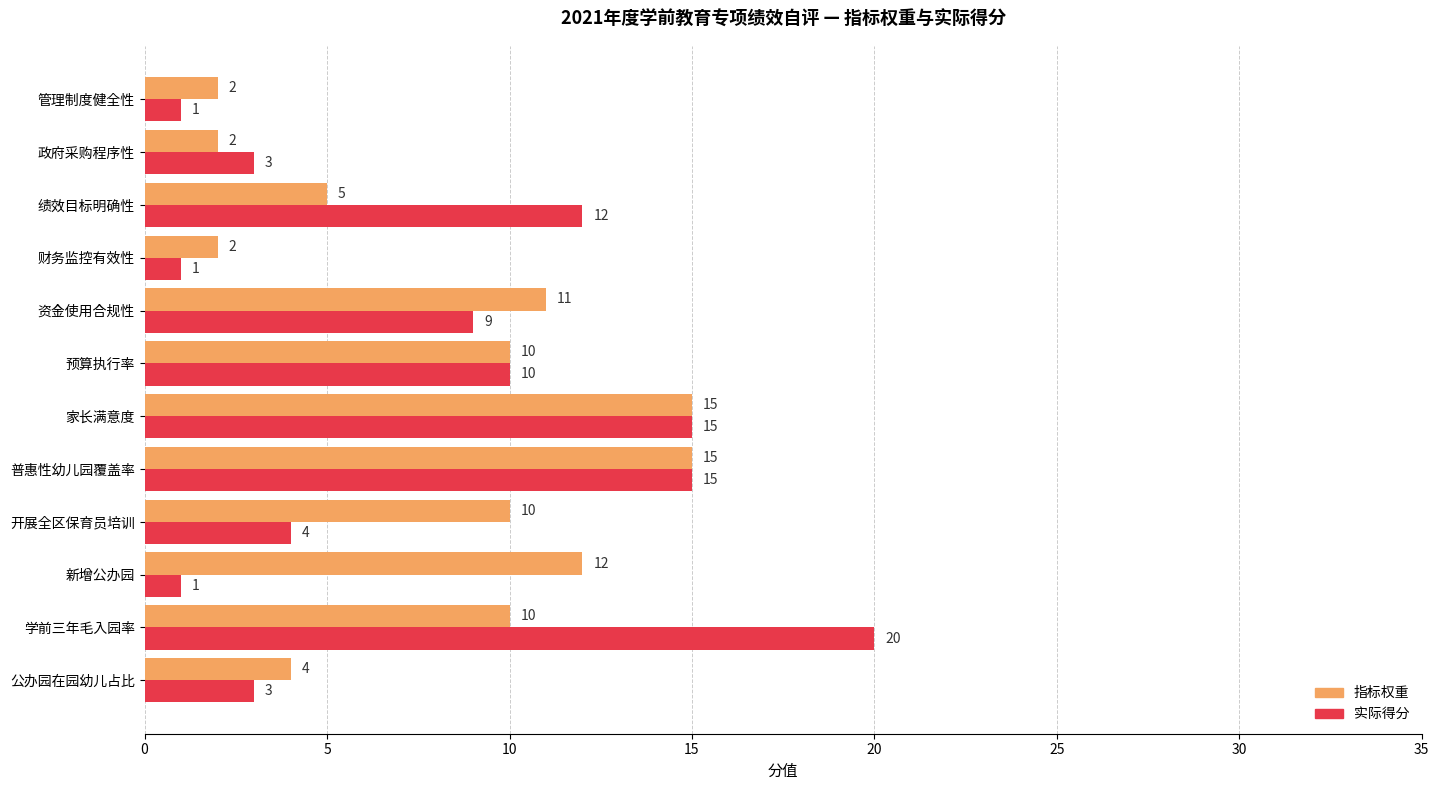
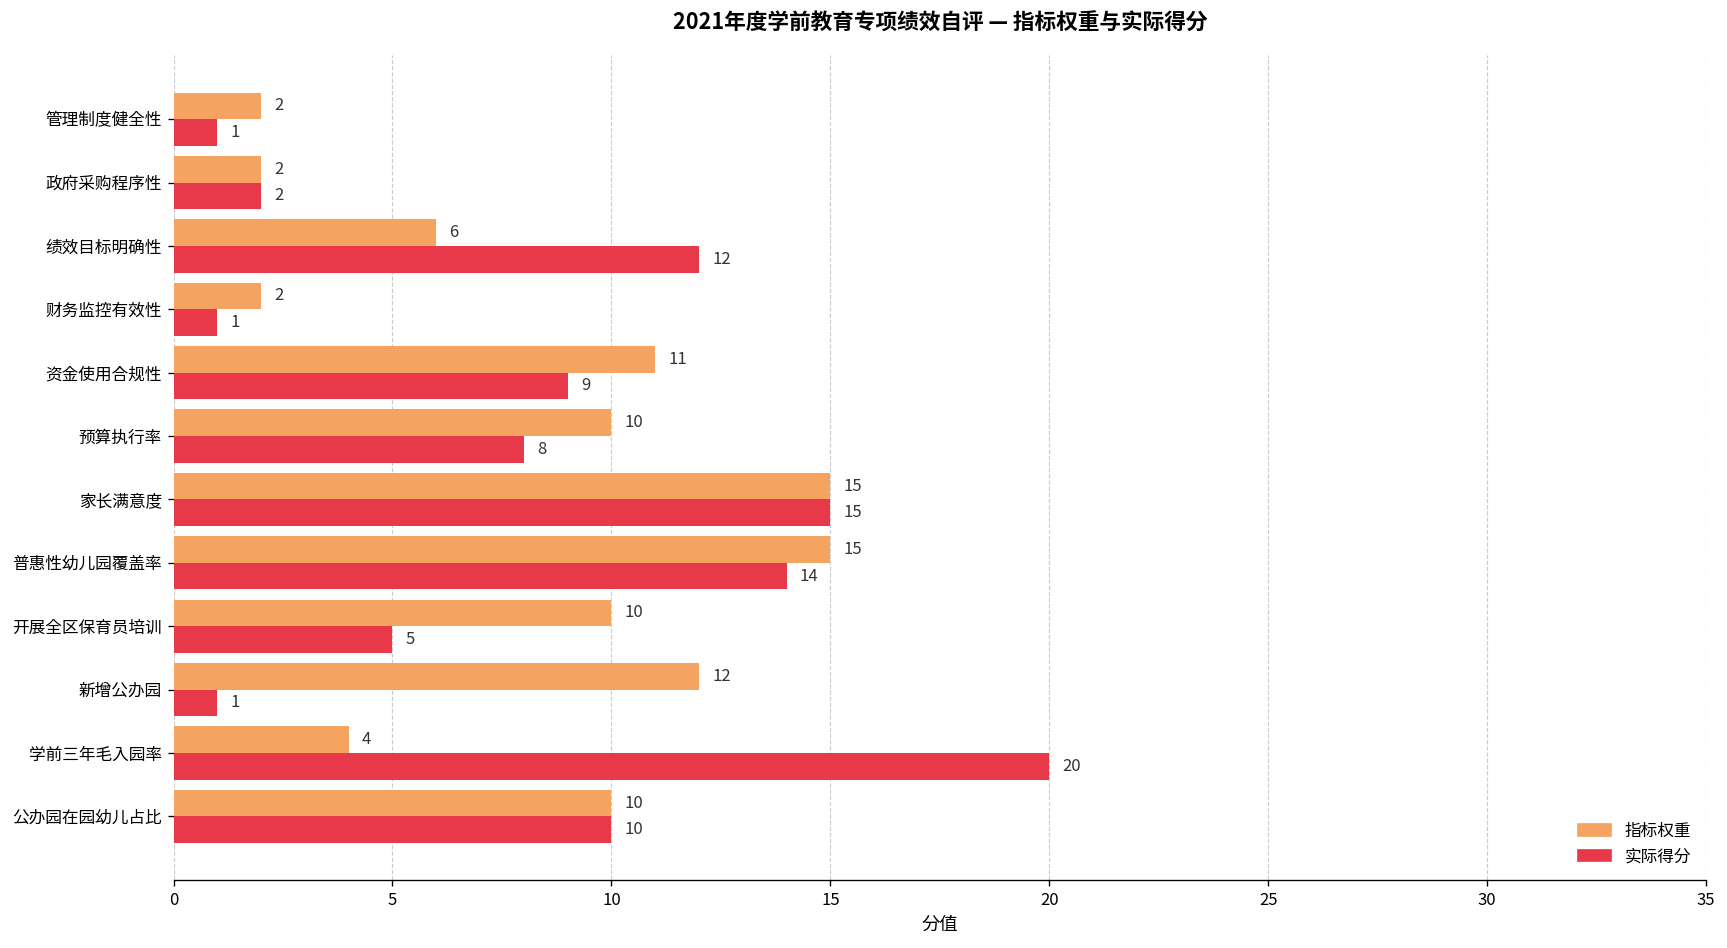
  {
    "指标权重": {
      "管理制度健全性": 2,
      "政府采购程序性": 2,
-     "绩效目标明确性": 5,
+     "绩效目标明确性": 6,
      "财务监控有效性": 2,
      "资金使用合规性": 11,
      "预算执行率": 10,
      "家长满意度": 15,
      "普惠性幼儿园覆盖率": 15,
      "开展全区保育员培训": 10,
      "新增公办园": 12,
-     "学前三年毛入园率": 10,
-     "公办园在园幼儿占比": 4
+     "学前三年毛入园率": 4,
+     "公办园在园幼儿占比": 10
    },
    "实际得分": {
      "管理制度健全性": 1,
-     "政府采购程序性": 3,
+     "政府采购程序性": 2,
      "绩效目标明确性": 12,
      "财务监控有效性": 1,
      "资金使用合规性": 9,
-     "预算执行率": 10,
+     "预算执行率": 8,
      "家长满意度": 15,
-     "普惠性幼儿园覆盖率": 15,
-     "开展全区保育员培训": 4,
+     "普惠性幼儿园覆盖率": 14,
+     "开展全区保育员培训": 5,
      "新增公办园": 1,
      "学前三年毛入园率": 20,
-     "公办园在园幼儿占比": 3
+     "公办园在园幼儿占比": 10
    }
  }
